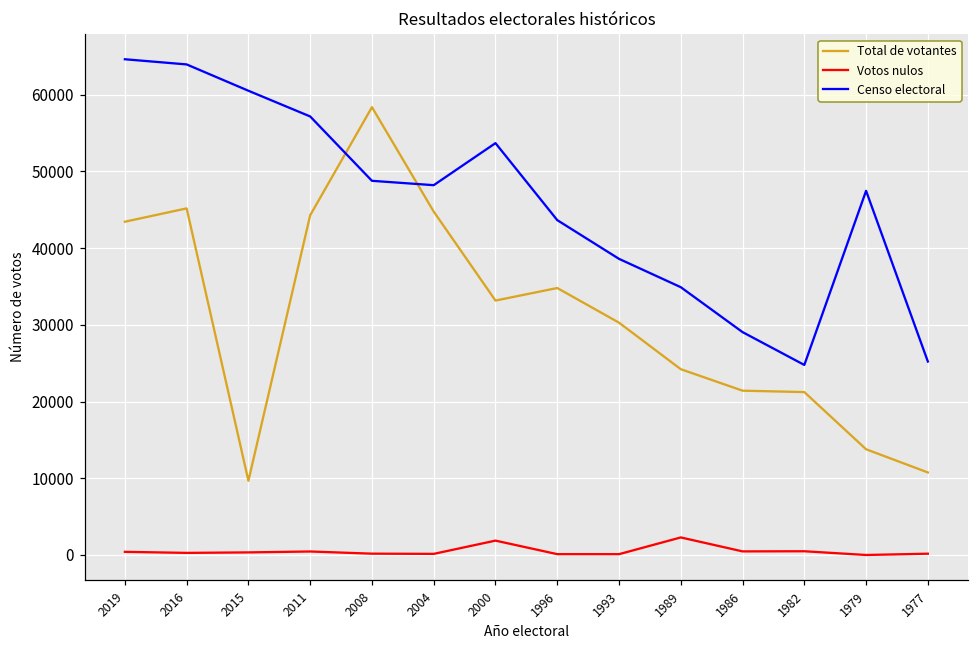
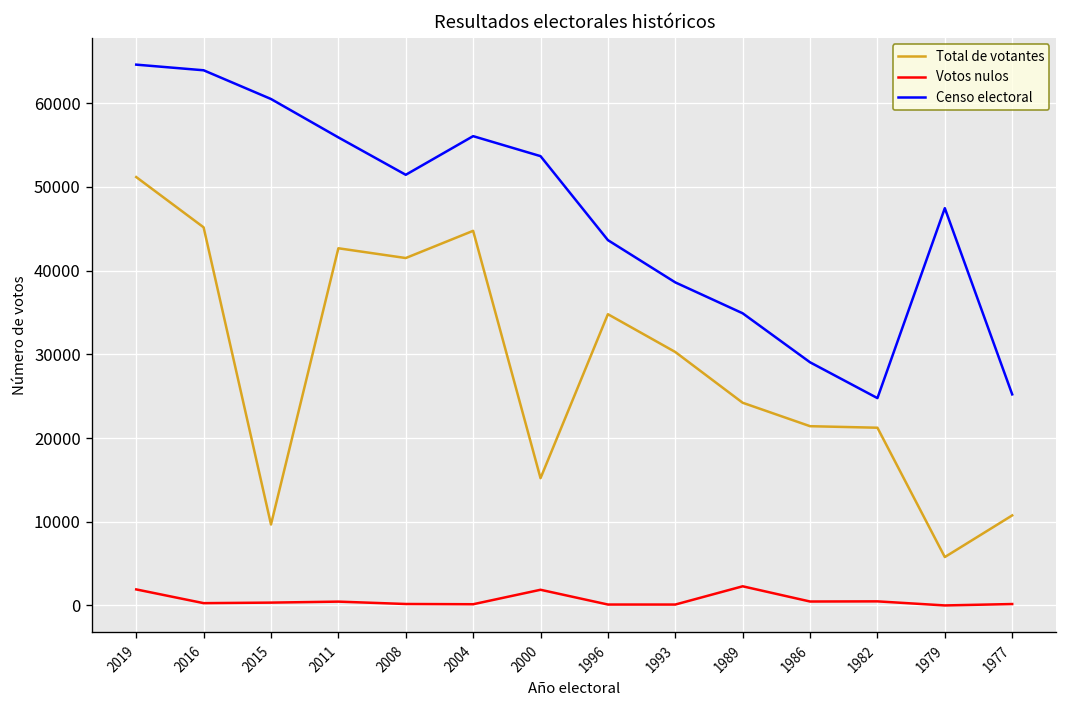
  {
    "Total de votantes": {
-     "2019": 43000,
+     "2019": 51000,
      "2016": 45000,
      "2015": 10000,
-     "2011": 44000,
-     "2008": 58000,
+     "2011": 43000,
+     "2008": 42000,
      "2004": 45000,
-     "2000": 33000,
+     "2000": 15000,
      "1996": 35000,
      "1993": 30000,
      "1989": 24000,
      "1986": 21000,
      "1982": 21000,
-     "1979": 14000,
+     "1979": 6000,
      "1977": 11000
    },
    "Votos nulos": {
-     "2019": 0,
+     "2019": 2000,
      "2016": 0,
      "2015": 0,
      "2011": 0,
      "2008": 0,
      "2004": 0,
      "2000": 2000,
      "1996": 0,
      "1993": 0,
      "1989": 2000,
      "1986": 0,
      "1982": 0,
      "1979": 0,
      "1977": 0
    },
    "Censo electoral": {
      "2019": 65000,
      "2016": 64000,
      "2015": 61000,
-     "2011": 57000,
-     "2008": 49000,
-     "2004": 48000,
+     "2011": 56000,
+     "2008": 51000,
+     "2004": 56000,
      "2000": 54000,
      "1996": 44000,
      "1993": 39000,
      "1989": 35000,
      "1986": 29000,
      "1982": 25000,
      "1979": 47000,
      "1977": 25000
    }
  }
